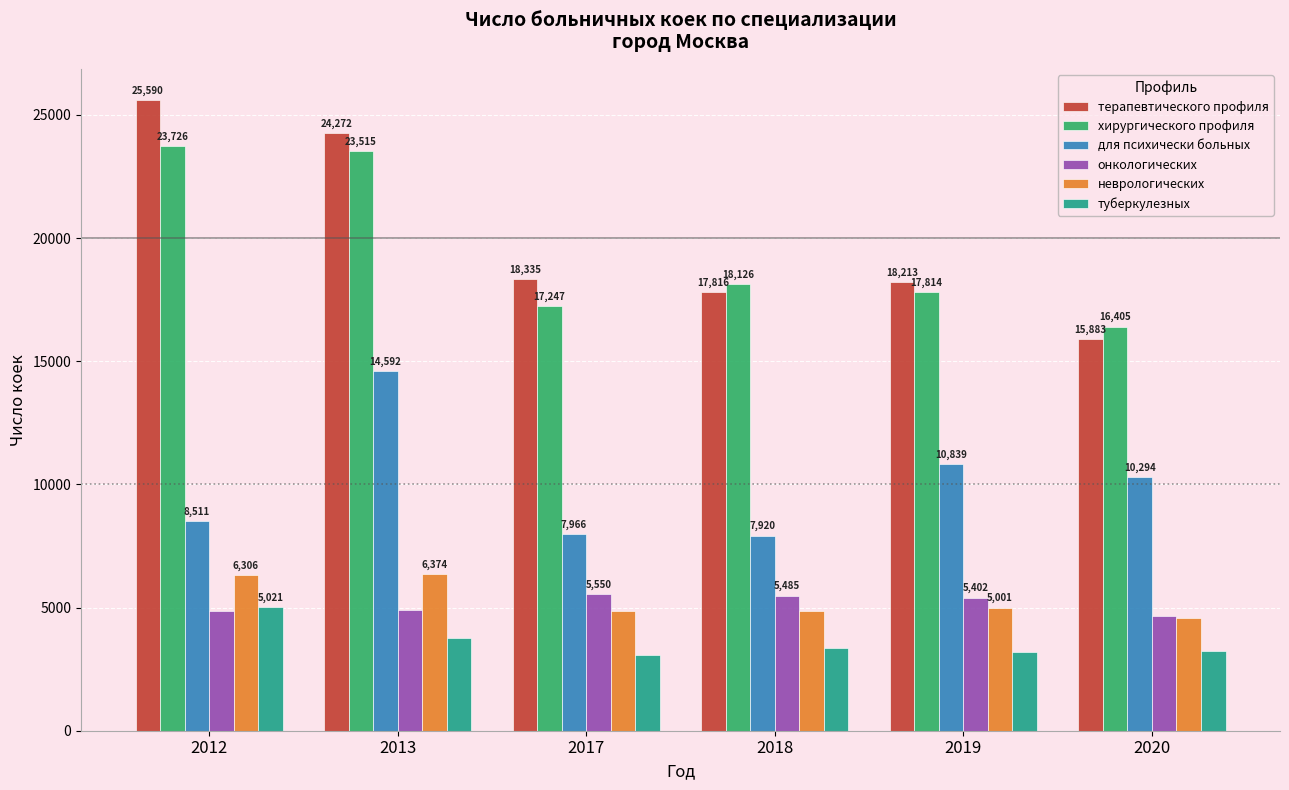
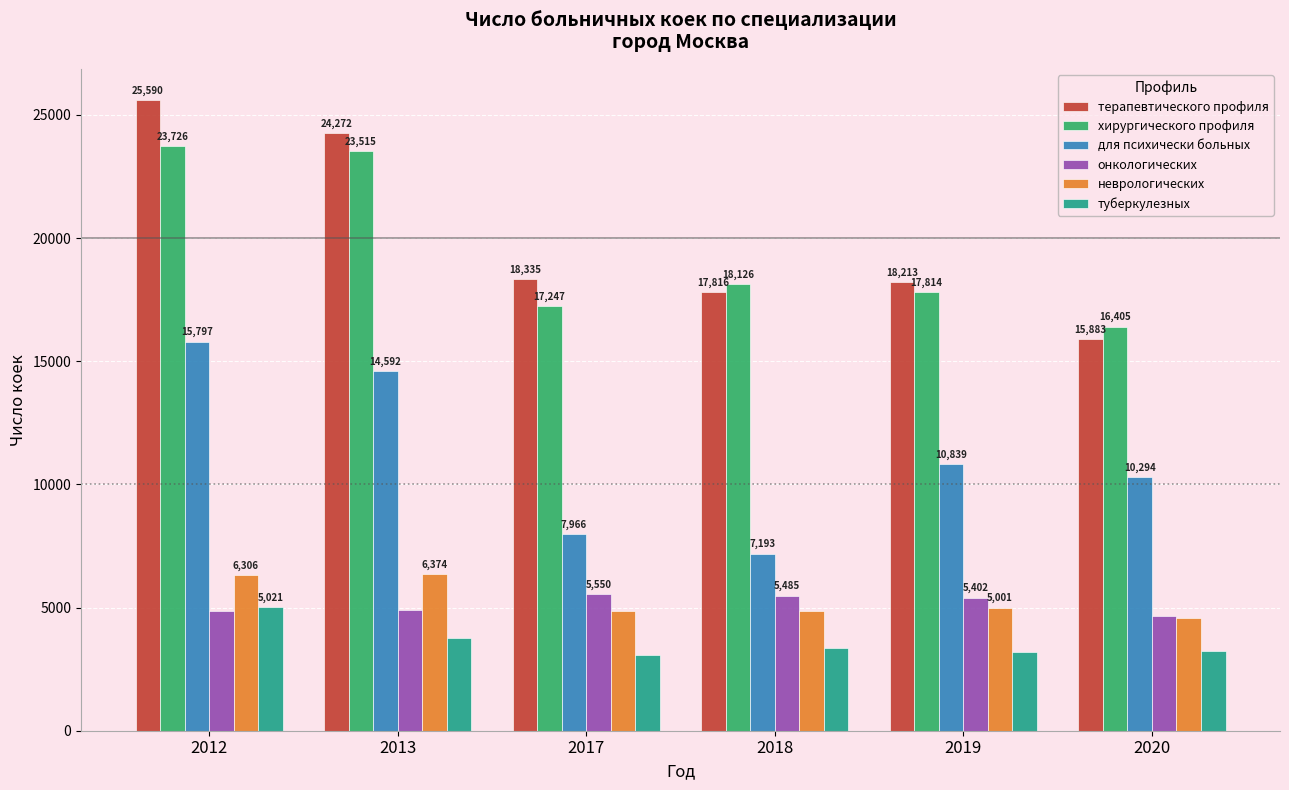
  {
    "терапевтического профиля": {
      "2012": "25,590",
      "2013": "24,272",
      "2017": "18,335",
      "2018": "17,816",
      "2019": "18,213",
      "2020": "15,883"
    },
    "для психически больных": {
-     "2012": "8,511",
+     "2012": "15,797",
      "2013": "14,592",
      "2017": "7,966",
-     "2018": "7,920",
+     "2018": "7,193",
      "2019": "10,839",
      "2020": "10,294"
    },
    "онкологических": {
      "2017": "5,550",
      "2018": "5,485",
      "2019": "5,402"
    },
    "неврологических": {
      "2012": "6,306",
      "2013": "6,374",
      "2019": "5,001"
    }
  }
